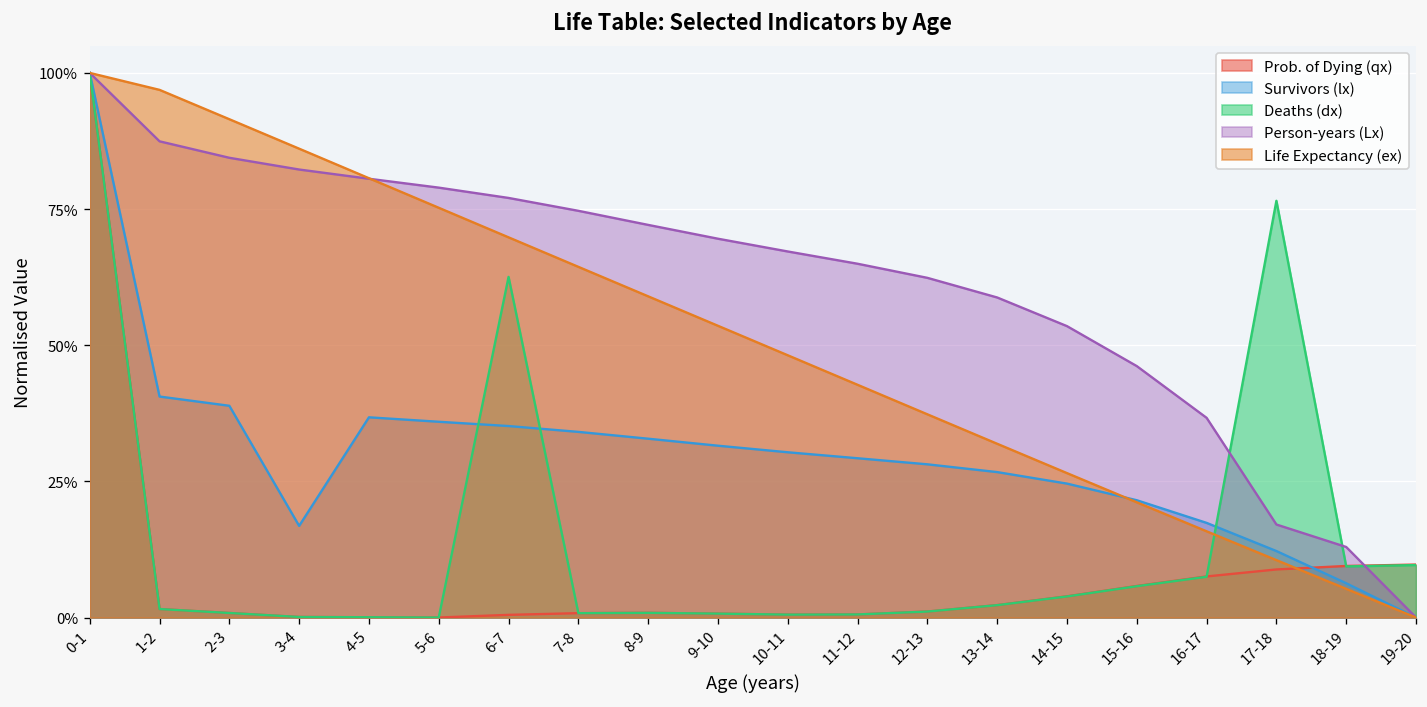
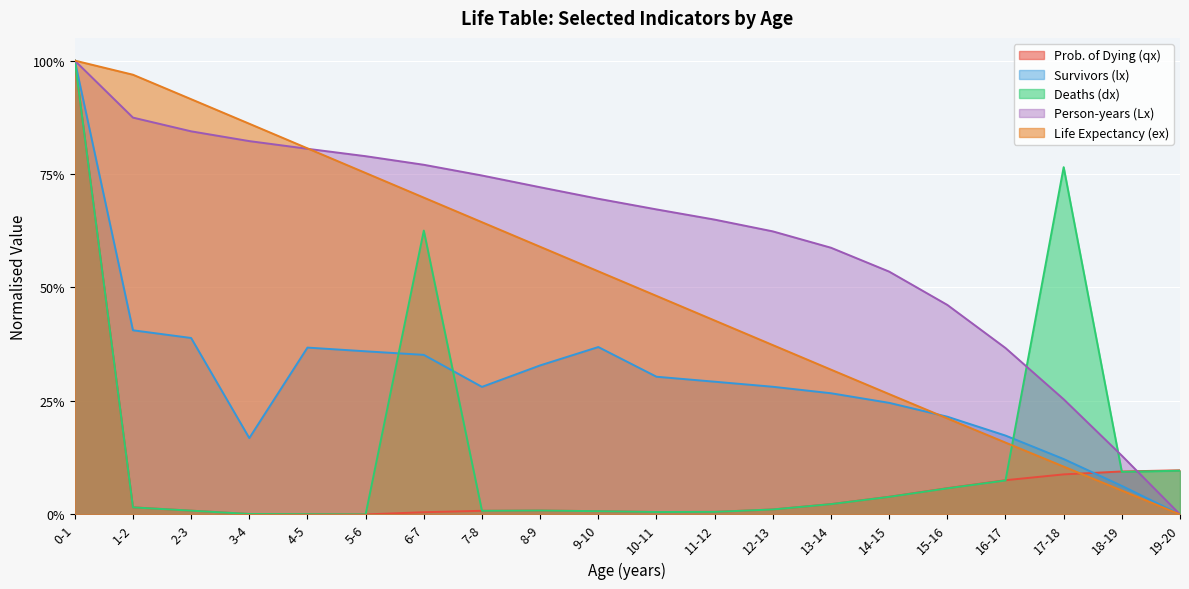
  {
    "Survivors (lx)": {
      "1-2": "41%",
      "2-3": "39%",
      "3-4": "17%",
      "4-5": "37%",
      "5-6": "36%",
      "6-7": "35%",
-     "7-8": "34%",
+     "7-8": "28%",
      "8-9": "33%",
-     "9-10": "32%",
+     "9-10": "37%",
      "10-11": "30%",
      "11-12": "29%",
      "12-13": "28%",
      "13-14": "27%",
      "14-15": "25%",
      "16-17": "17%",
      "17-18": "12%",
      "18-19": "6%"
    },
    "Deaths (dx)": {
      "6-7": "63%",
      "17-18": "77%"
    },
    "Person-years (Lx)": {
      "1-2": "87%",
      "2-3": "84%",
      "3-4": "82%",
      "5-6": "79%",
      "6-7": "77%",
      "7-8": "75%",
      "8-9": "72%",
      "9-10": "70%",
      "10-11": "67%",
      "11-12": "65%",
      "12-13": "62%",
      "13-14": "59%",
      "14-15": "54%",
      "15-16": "46%",
      "16-17": "37%",
-     "17-18": "17%",
+     "17-18": "25%",
      "18-19": "13%"
    }
  }
